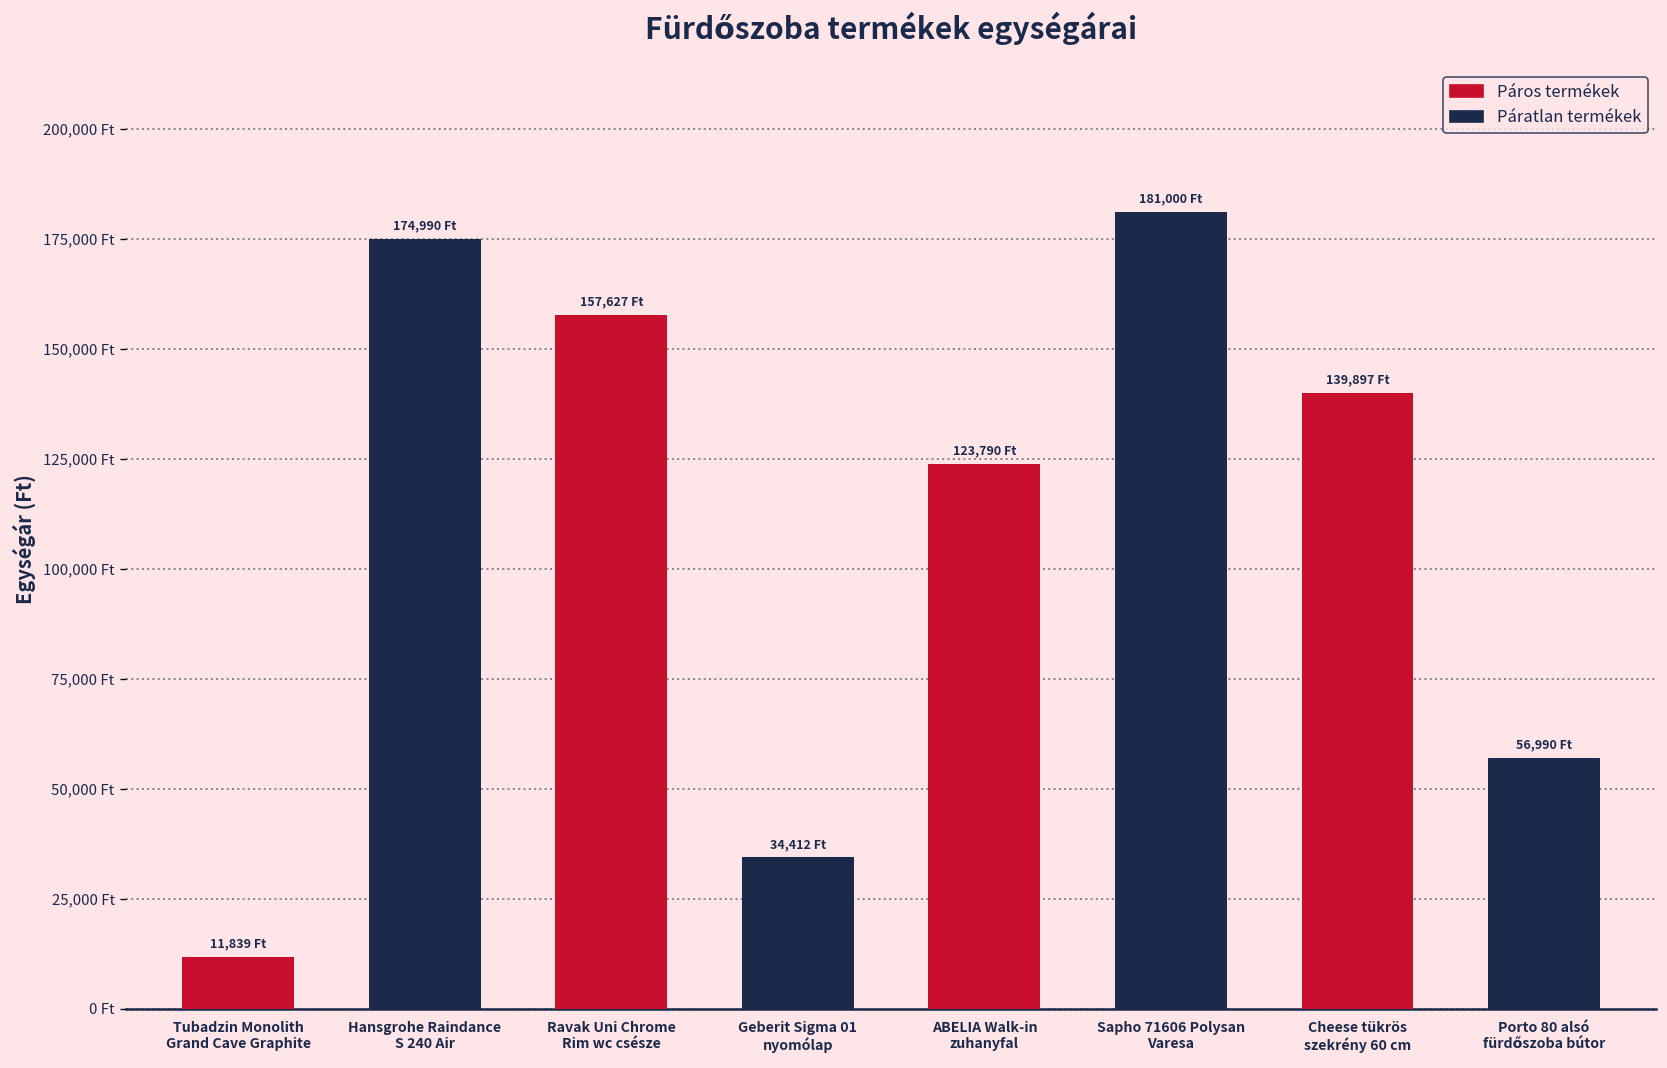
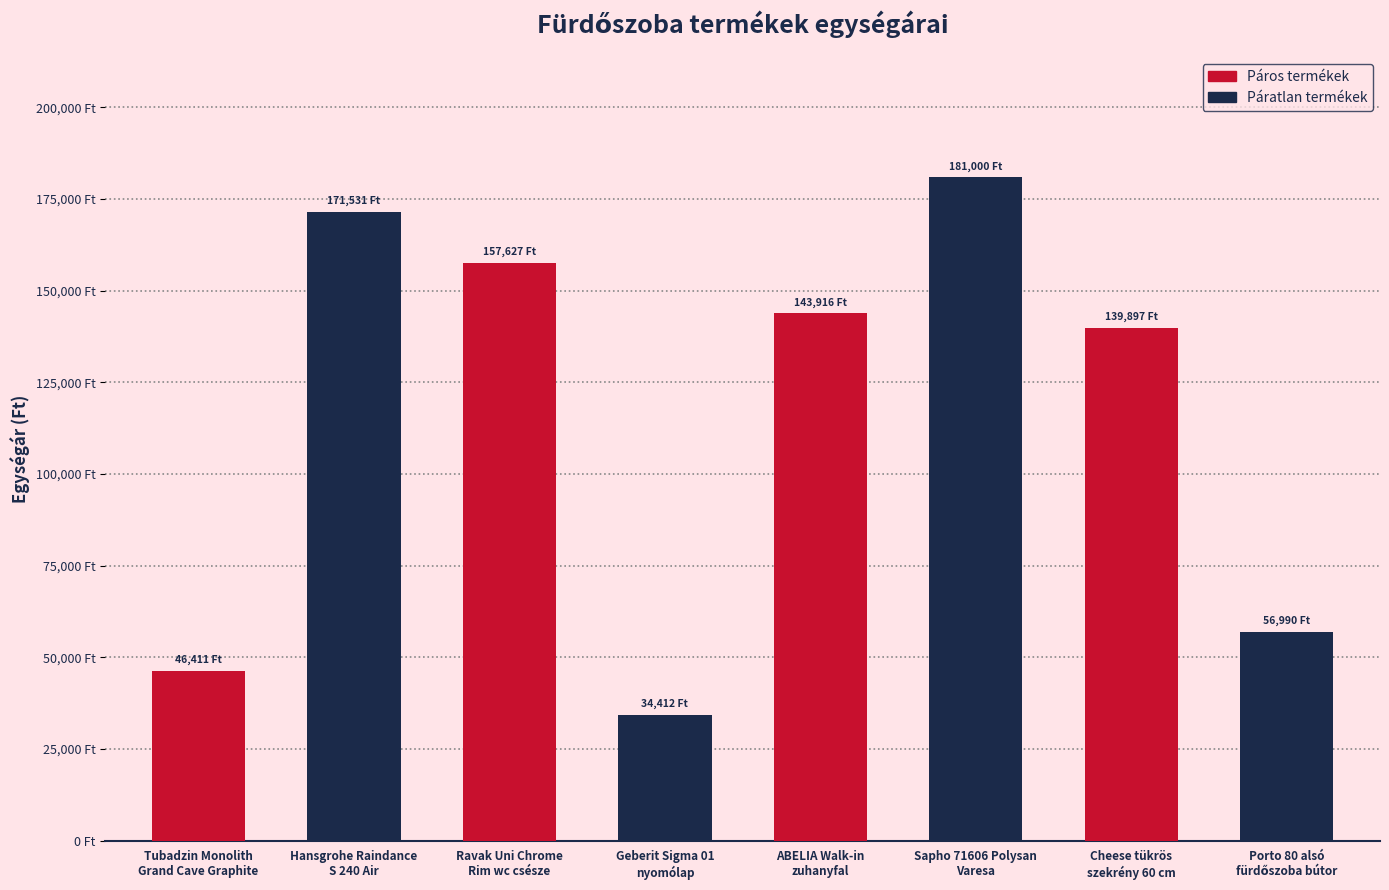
  {
-   "Tubadzin Monolith Grand Cave Graphite": "11,839",
-   "Hansgrohe Raindance S 240 Air": "174,990",
+   "Tubadzin Monolith Grand Cave Graphite": "46,411",
+   "Hansgrohe Raindance S 240 Air": "171,531",
    "Ravak Uni Chrome Rim wc csésze": "157,627",
    "Geberit Sigma 01 nyomólap": "34,412",
-   "ABELIA Walk-in zuhanyfal": "123,790",
+   "ABELIA Walk-in zuhanyfal": "143,916",
    "Sapho 71606 Polysan Varesa": "181,000",
    "Cheese tükrös szekrény 60 cm": "139,897",
    "Porto 80 alsó fürdőszoba bútor": "56,990"
  }
